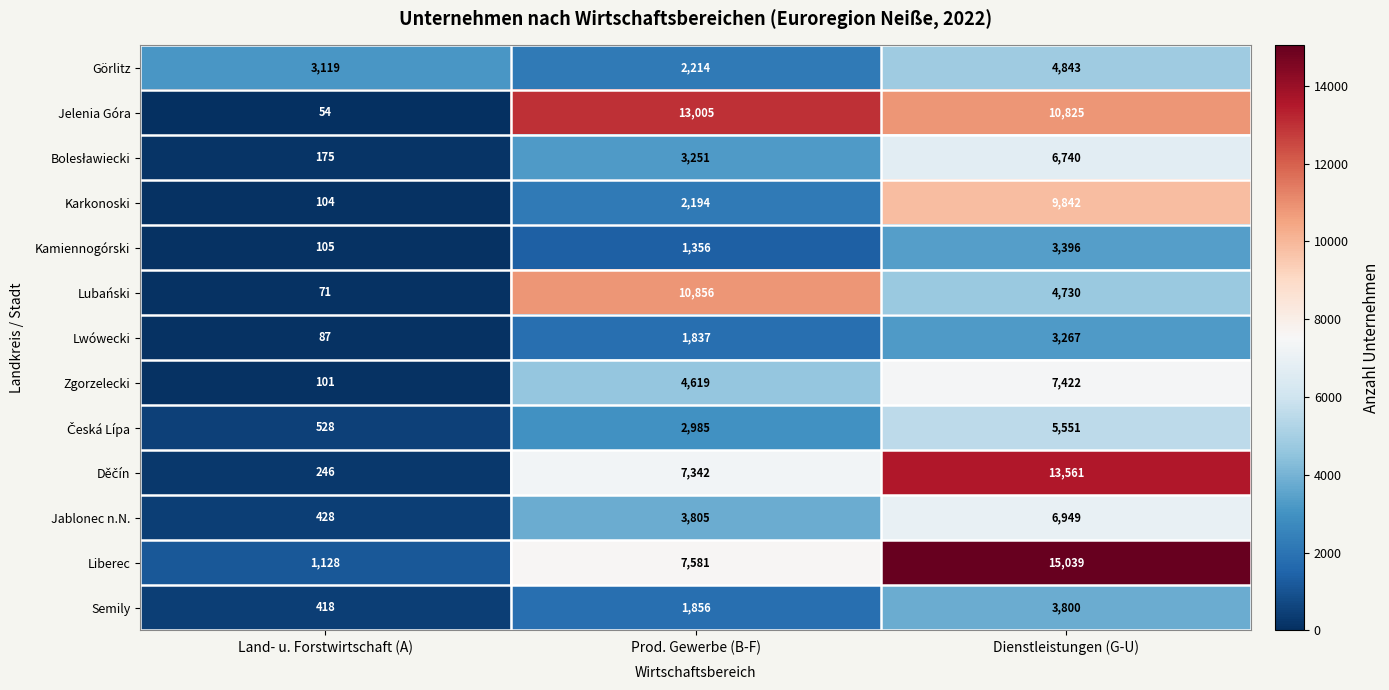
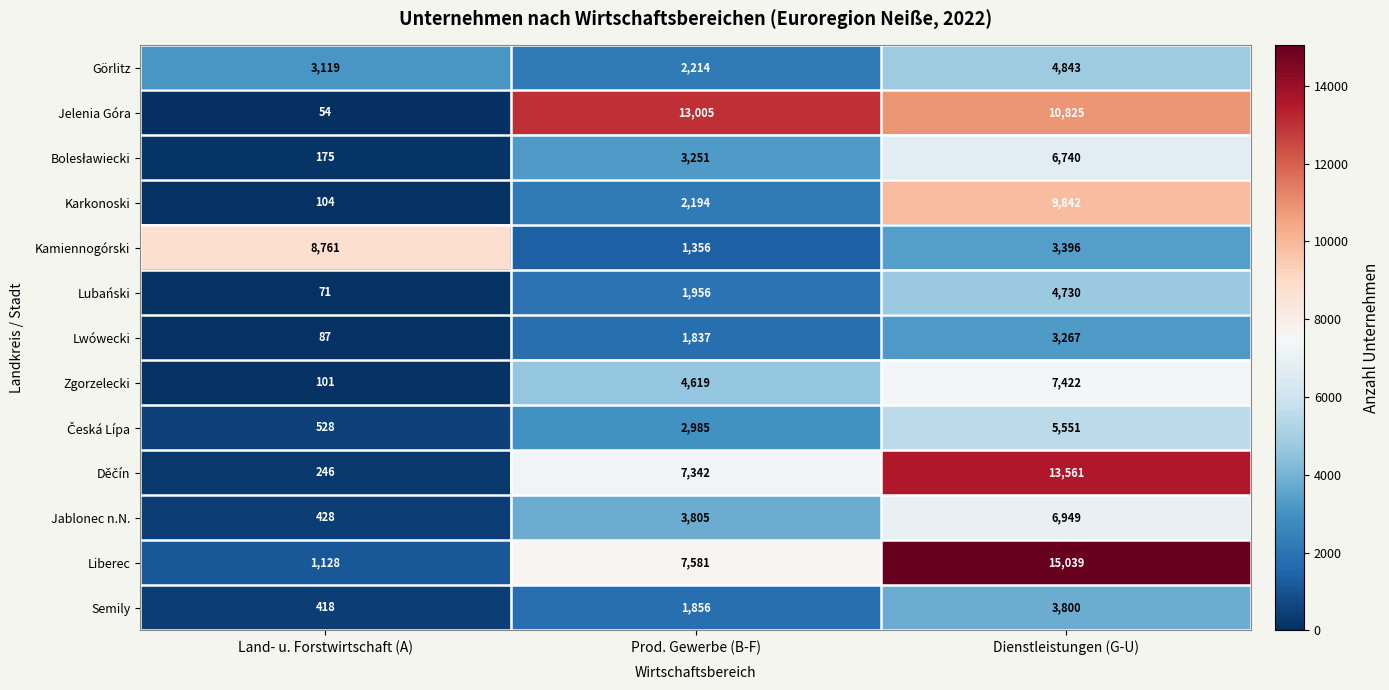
  {
    "Görlitz": {
      "Land- u. Forstwirtschaft (A)": "3,119",
      "Prod. Gewerbe (B-F)": "2,214",
      "Dienstleistungen (G-U)": "4,843"
    },
    "Jelenia Góra": {
      "Land- u. Forstwirtschaft (A)": "54",
      "Prod. Gewerbe (B-F)": "13,005",
      "Dienstleistungen (G-U)": "10,825"
    },
    "Bolesławiecki": {
      "Land- u. Forstwirtschaft (A)": "175",
      "Prod. Gewerbe (B-F)": "3,251",
      "Dienstleistungen (G-U)": "6,740"
    },
    "Karkonoski": {
      "Land- u. Forstwirtschaft (A)": "104",
      "Prod. Gewerbe (B-F)": "2,194",
      "Dienstleistungen (G-U)": "9,842"
    },
    "Kamiennogórski": {
-     "Land- u. Forstwirtschaft (A)": "105",
+     "Land- u. Forstwirtschaft (A)": "8,761",
      "Prod. Gewerbe (B-F)": "1,356",
      "Dienstleistungen (G-U)": "3,396"
    },
    "Lubański": {
      "Land- u. Forstwirtschaft (A)": "71",
-     "Prod. Gewerbe (B-F)": "10,856",
+     "Prod. Gewerbe (B-F)": "1,956",
      "Dienstleistungen (G-U)": "4,730"
    },
    "Lwówecki": {
      "Land- u. Forstwirtschaft (A)": "87",
      "Prod. Gewerbe (B-F)": "1,837",
      "Dienstleistungen (G-U)": "3,267"
    },
    "Zgorzelecki": {
      "Land- u. Forstwirtschaft (A)": "101",
      "Prod. Gewerbe (B-F)": "4,619",
      "Dienstleistungen (G-U)": "7,422"
    },
    "Česká Lípa": {
      "Land- u. Forstwirtschaft (A)": "528",
      "Prod. Gewerbe (B-F)": "2,985",
      "Dienstleistungen (G-U)": "5,551"
    },
    "Děčín": {
      "Land- u. Forstwirtschaft (A)": "246",
      "Prod. Gewerbe (B-F)": "7,342",
      "Dienstleistungen (G-U)": "13,561"
    },
    "Jablonec n.N.": {
      "Land- u. Forstwirtschaft (A)": "428",
      "Prod. Gewerbe (B-F)": "3,805",
      "Dienstleistungen (G-U)": "6,949"
    },
    "Liberec": {
      "Land- u. Forstwirtschaft (A)": "1,128",
      "Prod. Gewerbe (B-F)": "7,581",
      "Dienstleistungen (G-U)": "15,039"
    },
    "Semily": {
      "Land- u. Forstwirtschaft (A)": "418",
      "Prod. Gewerbe (B-F)": "1,856",
      "Dienstleistungen (G-U)": "3,800"
    }
  }
